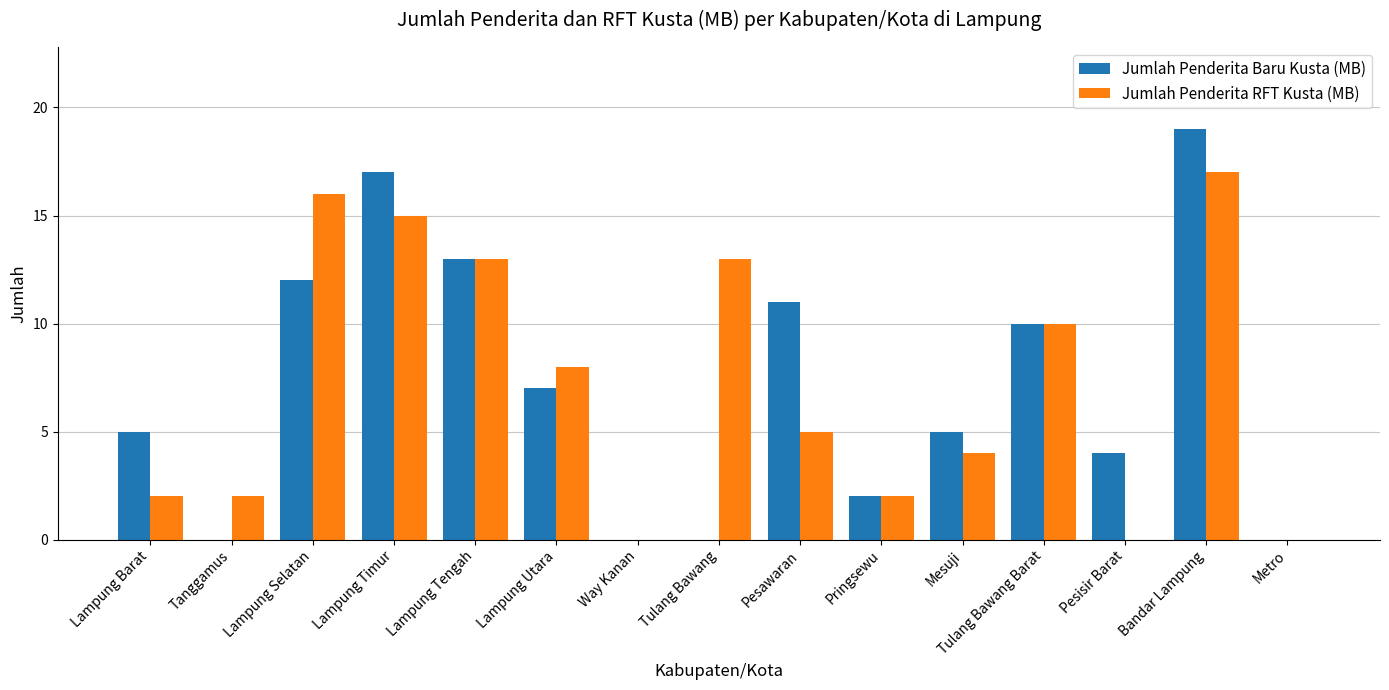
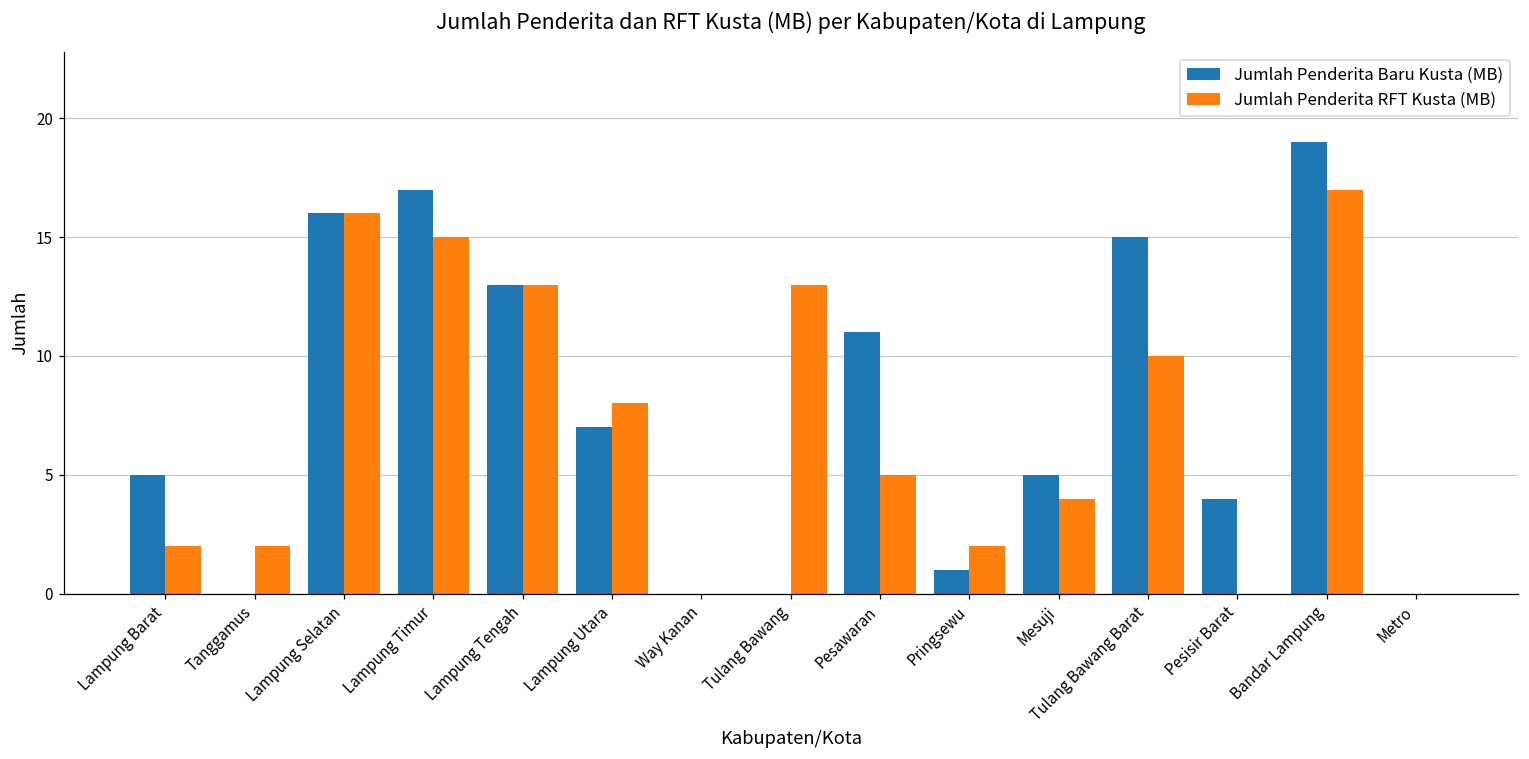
  {
    "Jumlah Penderita Baru Kusta (MB)": {
      "Lampung Barat": 5,
      "Tanggamus": 0,
-     "Lampung Selatan": 12,
+     "Lampung Selatan": 16,
      "Lampung Timur": 17,
      "Lampung Tengah": 13,
      "Lampung Utara": 7,
      "Way Kanan": 0,
      "Tulang Bawang": 0,
      "Pesawaran": 11,
-     "Pringsewu": 2,
+     "Pringsewu": 1,
      "Mesuji": 5,
-     "Tulang Bawang Barat": 10,
+     "Tulang Bawang Barat": 15,
      "Pesisir Barat": 4,
      "Bandar Lampung": 19,
      "Metro": 0
    },
    "Jumlah Penderita RFT Kusta (MB)": {
      "Lampung Barat": 2,
      "Tanggamus": 2,
      "Lampung Selatan": 16,
      "Lampung Timur": 15,
      "Lampung Tengah": 13,
      "Lampung Utara": 8,
      "Way Kanan": 0,
      "Tulang Bawang": 13,
      "Pesawaran": 5,
      "Pringsewu": 2,
      "Mesuji": 4,
      "Tulang Bawang Barat": 10,
      "Pesisir Barat": 0,
      "Bandar Lampung": 17,
      "Metro": 0
    }
  }
